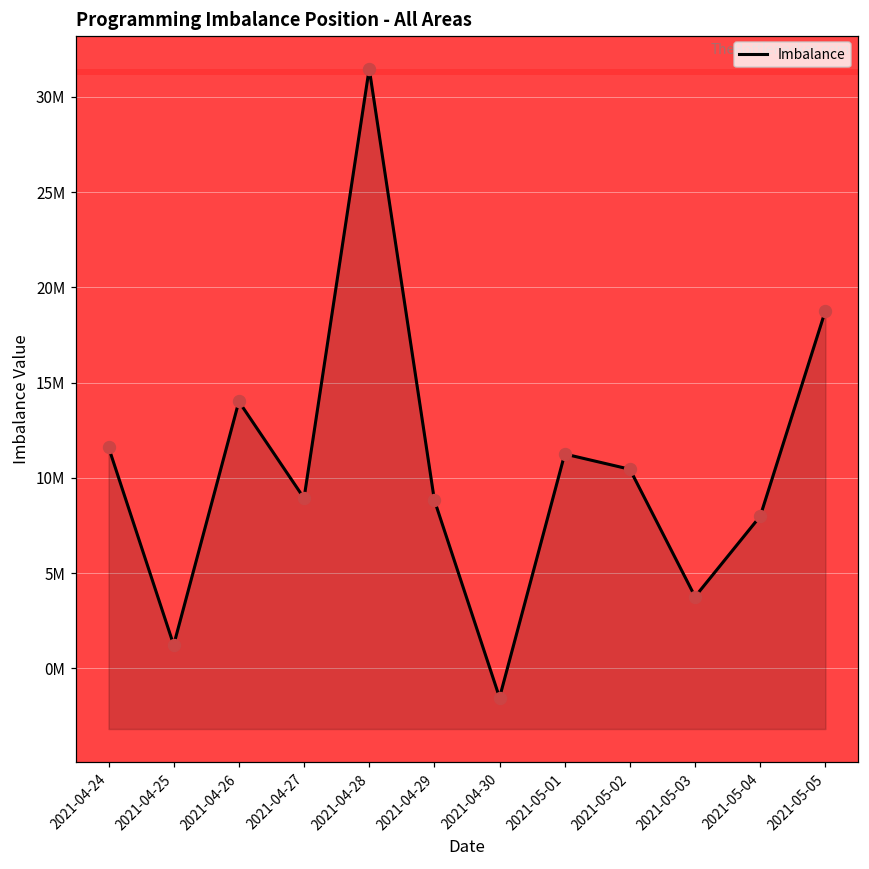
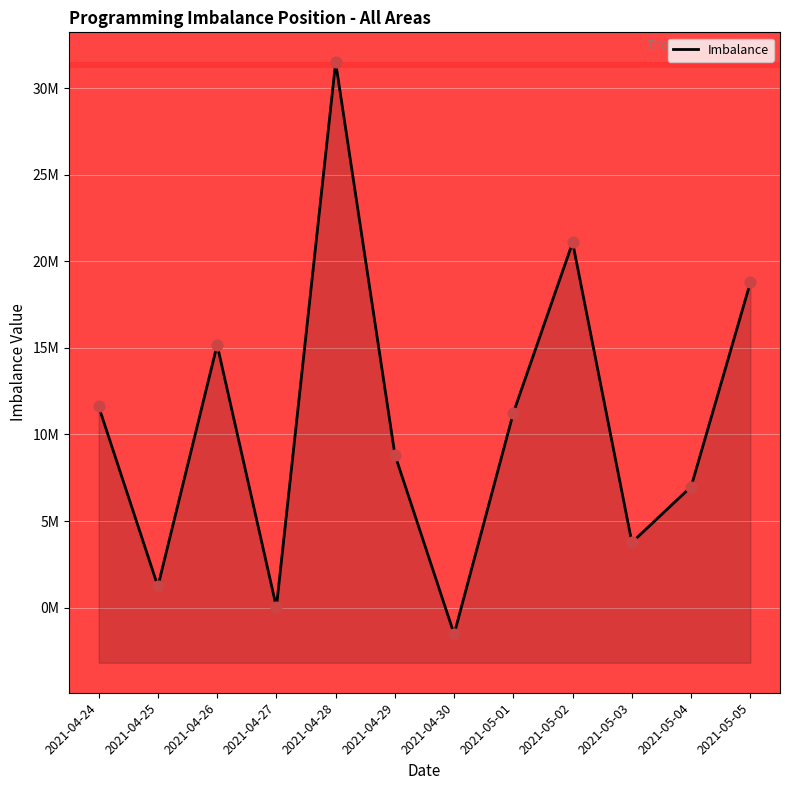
  {
    "2021-04-24": 11600000,
    "2021-04-25": 1200000,
-   "2021-04-26": 14000000,
-   "2021-04-27": 8900000,
+   "2021-04-26": 15200000,
+   "2021-04-27": 0,
    "2021-04-29": 8800000,
    "2021-04-30": -1500000,
    "2021-05-01": 11300000,
-   "2021-05-02": 10500000,
+   "2021-05-02": 21100000,
    "2021-05-03": 3800000,
-   "2021-05-04": 8000000,
+   "2021-05-04": 7000000,
    "2021-05-05": 18800000
  }
